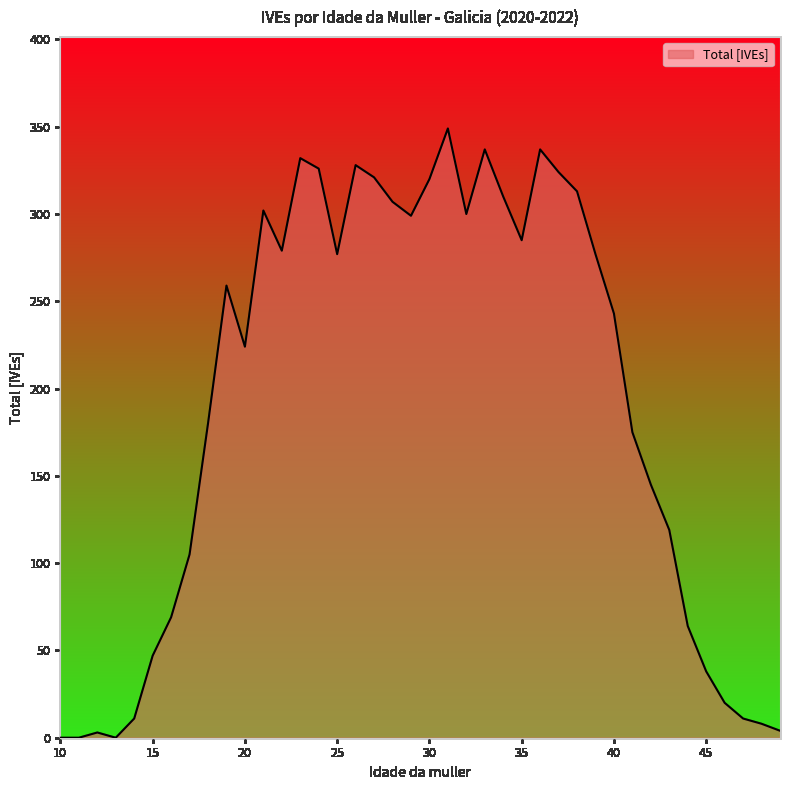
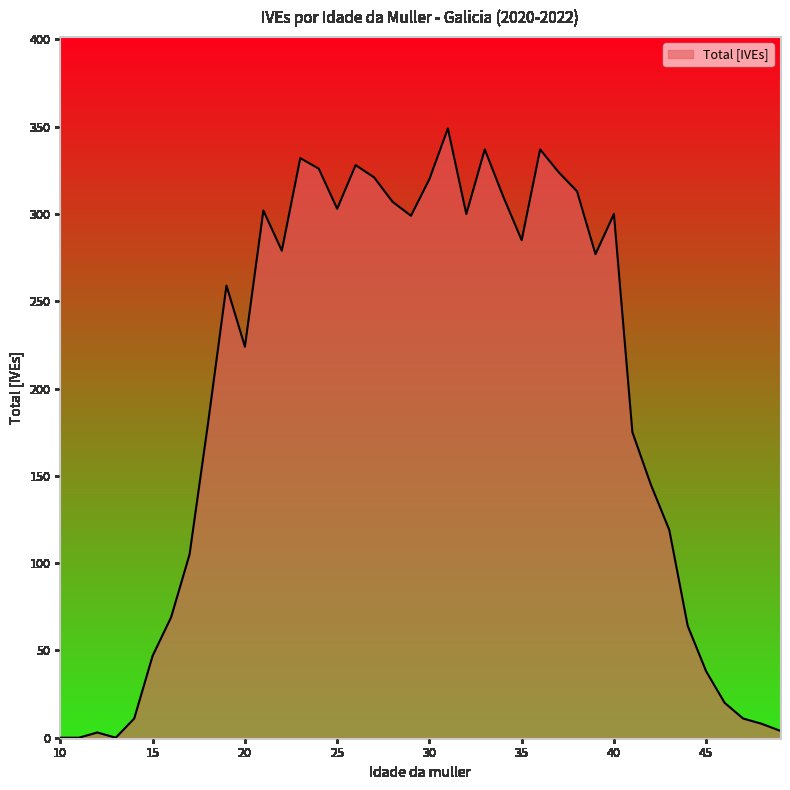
  {
    "10": 0,
    "15": 47,
    "20": 224,
-   "25": 277,
+   "25": 303,
    "30": 320,
    "35": 285,
-   "40": 243,
+   "40": 300,
    "45": 38
  }
